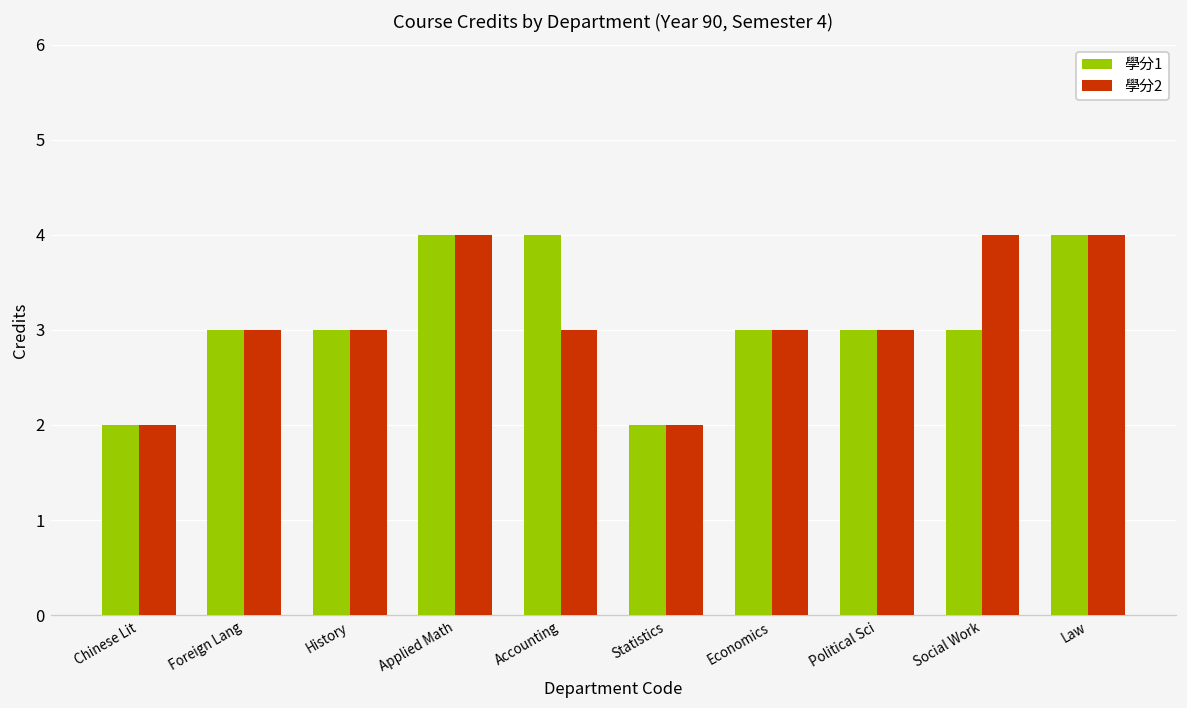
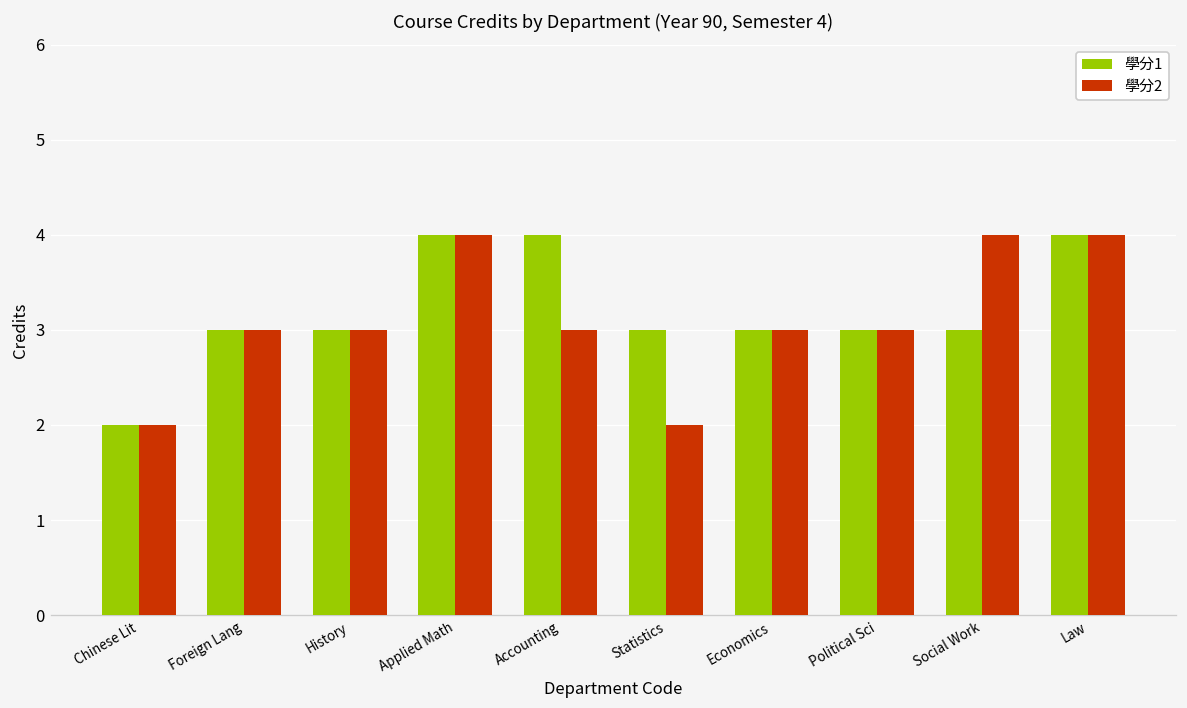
  {
    "學分1": {
      "Chinese Lit": 2,
      "Foreign Lang": 3,
      "History": 3,
      "Applied Math": 4,
      "Accounting": 4,
-     "Statistics": 2,
+     "Statistics": 3,
      "Economics": 3,
      "Political Sci": 3,
      "Social Work": 3,
      "Law": 4
    },
    "學分2": {
      "Chinese Lit": 2,
      "Foreign Lang": 3,
      "History": 3,
      "Applied Math": 4,
      "Accounting": 3,
      "Statistics": 2,
      "Economics": 3,
      "Political Sci": 3,
      "Social Work": 4,
      "Law": 4
    }
  }
